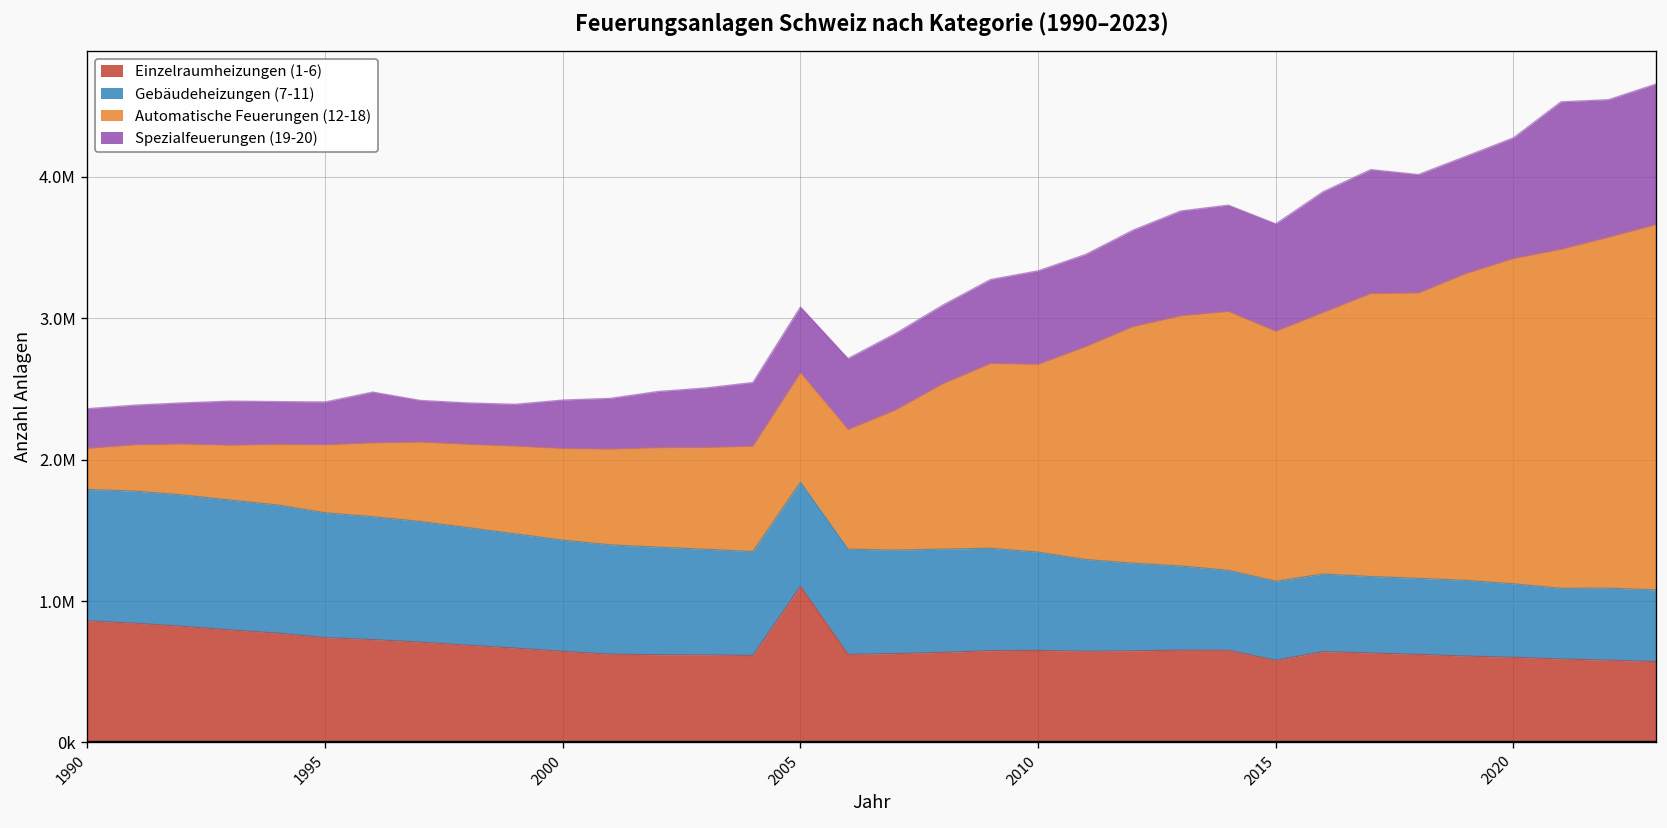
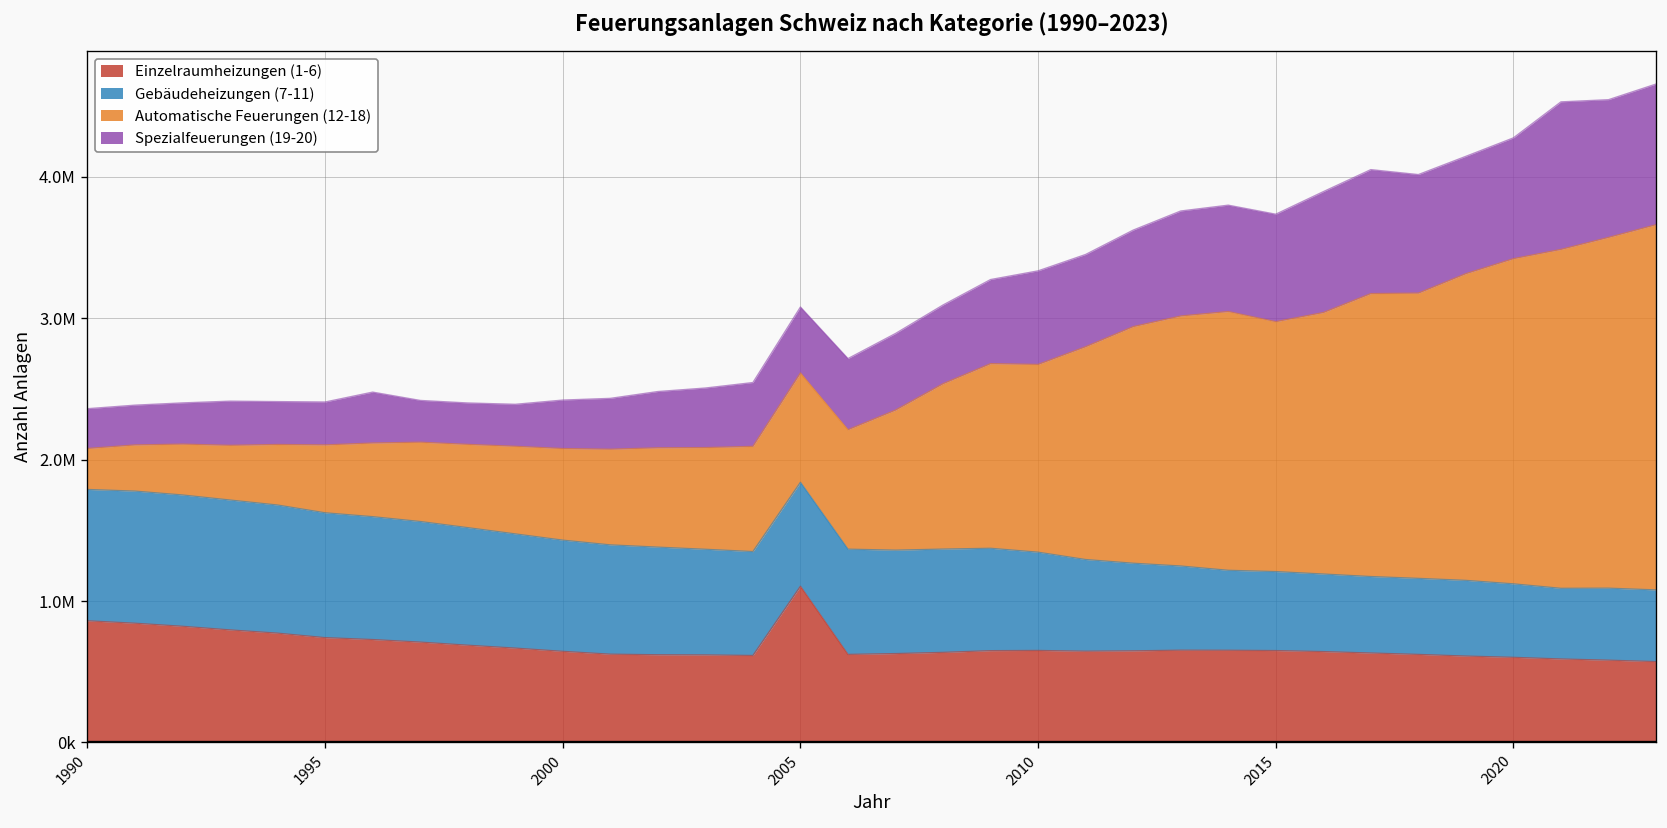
  {
    "Einzelraumheizungen (1-6)": {
      "1990": 860000,
      "1995": 740000,
      "2000": 640000,
      "2005": 1100000,
      "2010": 650000,
-     "2015": 580000,
+     "2015": 650000,
      "2020": 600000
    },
    "Gebäudeheizungen (7-11)": {
      "1990": 930000,
      "1995": 880000,
      "2000": 790000,
      "2005": 740000,
      "2010": 690000,
      "2015": 560000,
      "2020": 520000
    },
    "Automatische Feuerungen (12-18)": {
      "1990": 290000,
      "1995": 480000,
      "2000": 650000,
      "2005": 770000,
      "2010": 1330000,
      "2015": 1770000,
      "2020": 2300000
    },
    "Spezialfeuerungen (19-20)": {
      "1990": 280000,
      "1995": 300000,
      "2000": 340000,
      "2005": 470000,
      "2010": 660000,
      "2015": 760000,
      "2020": 850000
    }
  }
